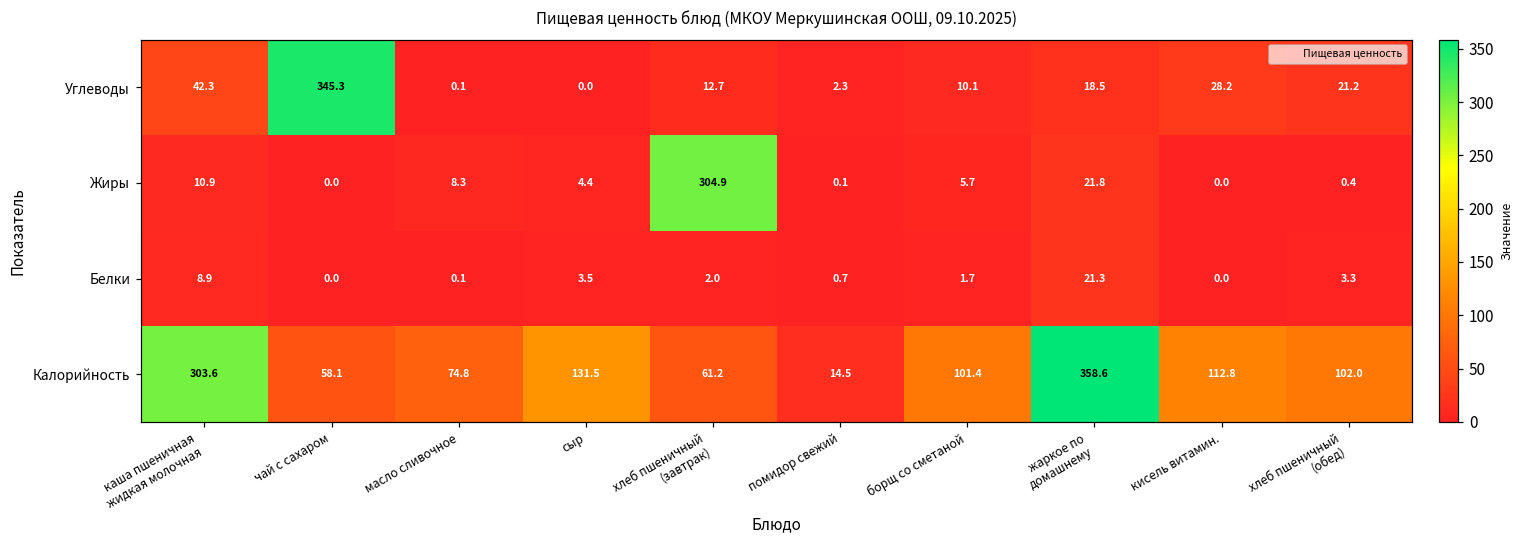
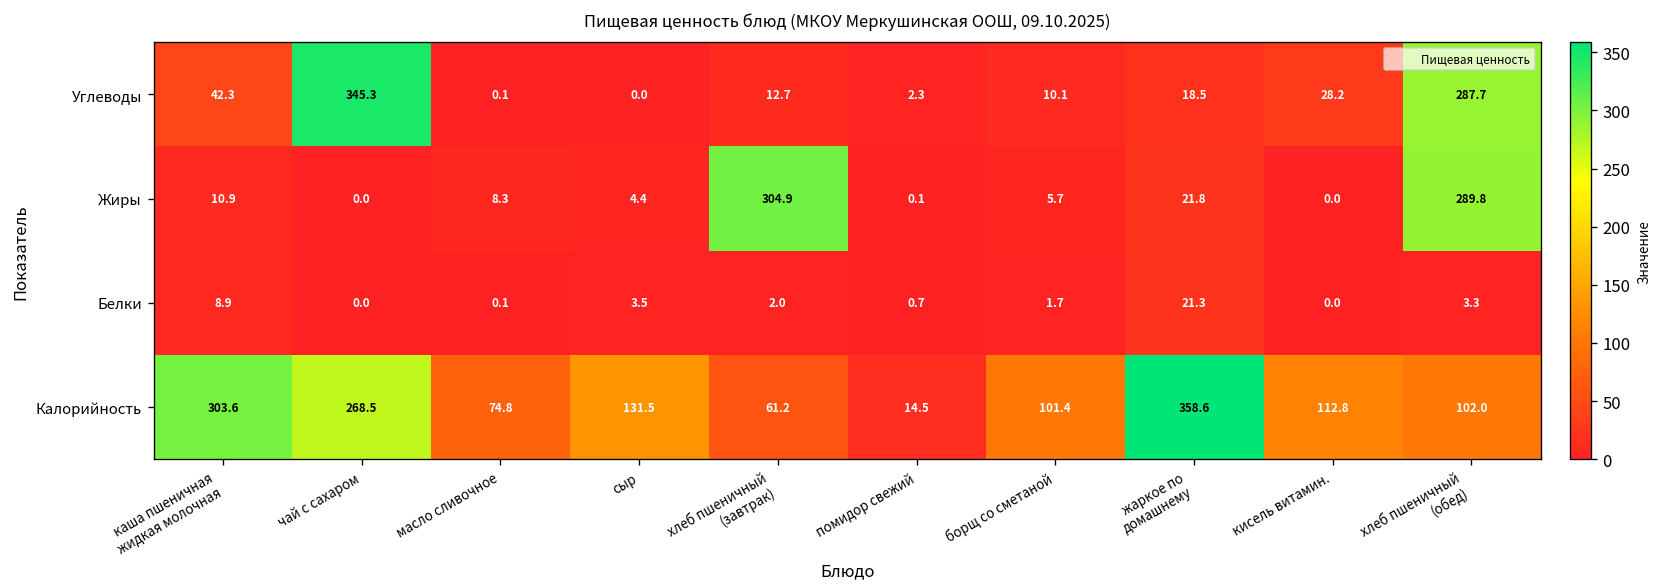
  {
    "Углеводы": {
      "каша пшеничная жидкая молочная": 42.3,
      "чай с сахаром": 345.3,
      "масло сливочное": 0.1,
      "сыр": 0.0,
      "хлеб пшеничный (завтрак)": 12.7,
      "помидор свежий": 2.3,
      "борщ со сметаной": 10.1,
      "жаркое по домашнему": 18.5,
      "кисель витамин.": 28.2,
-     "хлеб пшеничный (обед)": 21.2
+     "хлеб пшеничный (обед)": 287.7
    },
    "Жиры": {
      "каша пшеничная жидкая молочная": 10.9,
      "чай с сахаром": 0.0,
      "масло сливочное": 8.3,
      "сыр": 4.4,
      "хлеб пшеничный (завтрак)": 304.9,
      "помидор свежий": 0.1,
      "борщ со сметаной": 5.7,
      "жаркое по домашнему": 21.8,
      "кисель витамин.": 0.0,
-     "хлеб пшеничный (обед)": 0.4
+     "хлеб пшеничный (обед)": 289.8
    },
    "Белки": {
      "каша пшеничная жидкая молочная": 8.9,
      "чай с сахаром": 0.0,
      "масло сливочное": 0.1,
      "сыр": 3.5,
      "хлеб пшеничный (завтрак)": 2.0,
      "помидор свежий": 0.7,
      "борщ со сметаной": 1.7,
      "жаркое по домашнему": 21.3,
      "кисель витамин.": 0.0,
      "хлеб пшеничный (обед)": 3.3
    },
    "Калорийность": {
      "каша пшеничная жидкая молочная": 303.6,
-     "чай с сахаром": 58.1,
+     "чай с сахаром": 268.5,
      "масло сливочное": 74.8,
      "сыр": 131.5,
      "хлеб пшеничный (завтрак)": 61.2,
      "помидор свежий": 14.5,
      "борщ со сметаной": 101.4,
      "жаркое по домашнему": 358.6,
      "кисель витамин.": 112.8,
      "хлеб пшеничный (обед)": 102.0
    }
  }
